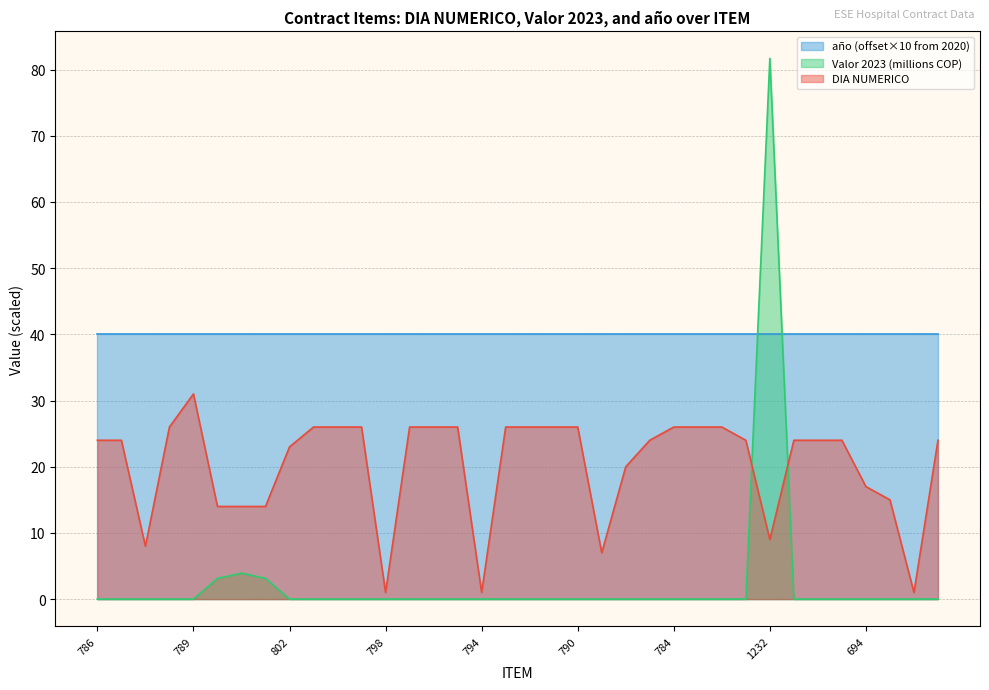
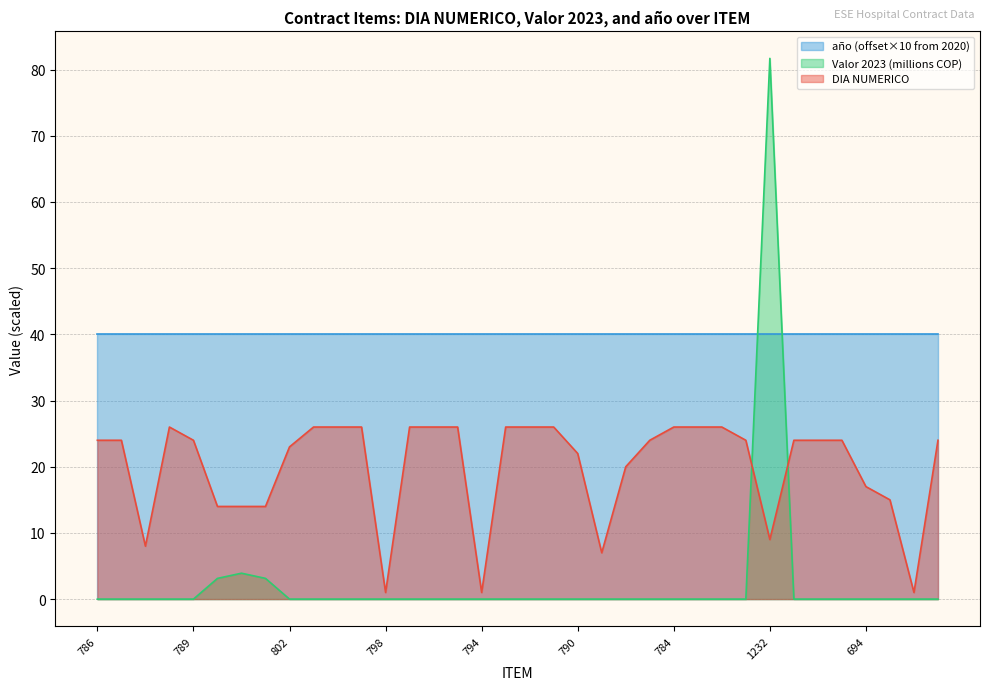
  {
    "año (offset×10 from 2020)": {
      "786": 40,
      "789": 40,
      "802": 40,
      "798": 40,
      "794": 40,
      "790": 40,
      "784": 40,
      "1232": 40,
      "694": 40
    },
    "Valor 2023 (millions COP)": {
      "786": 0,
      "789": 0,
      "802": 0,
      "798": 0,
      "794": 0,
      "790": 0,
      "784": 0,
      "1232": 82,
      "694": 0
    },
    "DIA NUMERICO": {
      "786": 24,
-     "789": 31,
+     "789": 24,
      "802": 23,
      "798": 1,
      "794": 1,
-     "790": 26,
+     "790": 22,
      "784": 26,
      "1232": 9,
      "694": 17
    }
  }
